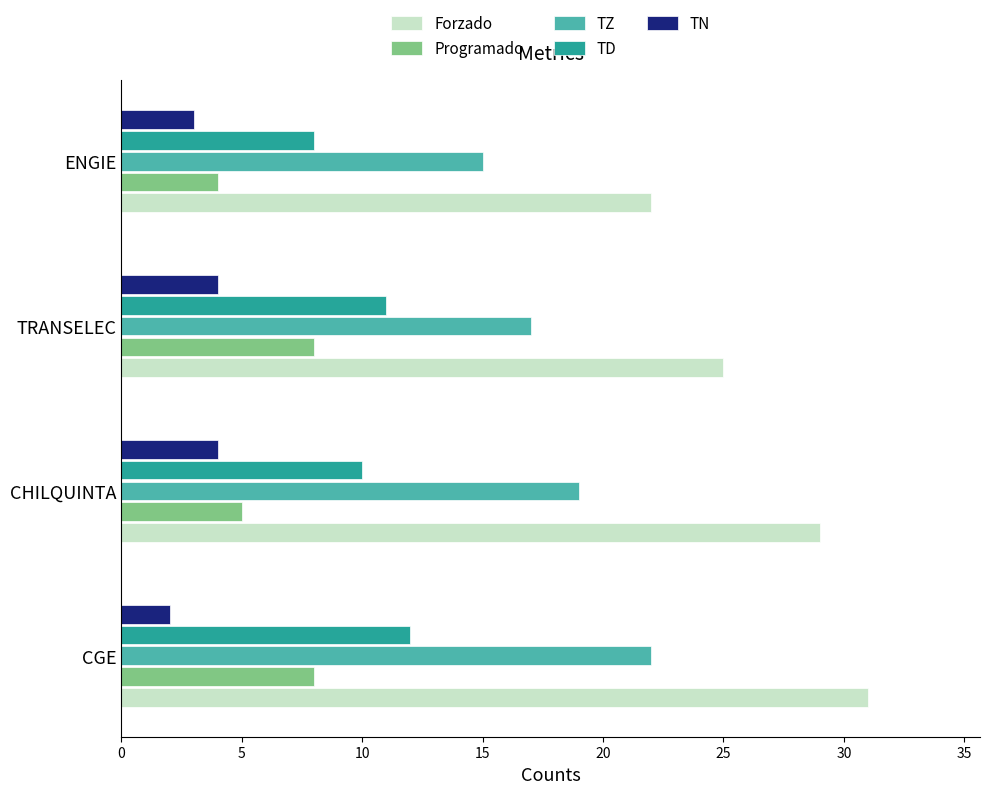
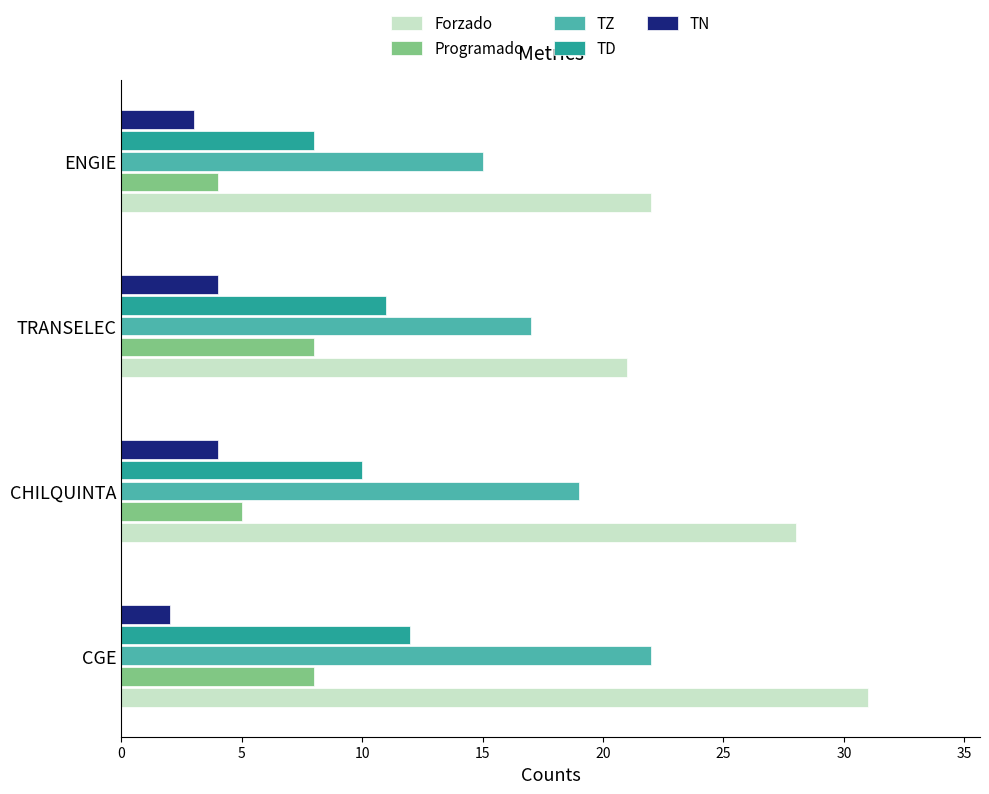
  {
    "Forzado": {
      "ENGIE": 22,
-     "TRANSELEC": 25,
-     "CHILQUINTA": 29,
+     "TRANSELEC": 21,
+     "CHILQUINTA": 28,
      "CGE": 31
    },
    "Programado": {
      "ENGIE": 4,
      "TRANSELEC": 8,
      "CHILQUINTA": 5,
      "CGE": 8
    },
    "TN": {
      "ENGIE": 3,
      "TRANSELEC": 4,
      "CHILQUINTA": 4,
      "CGE": 2
    }
  }
